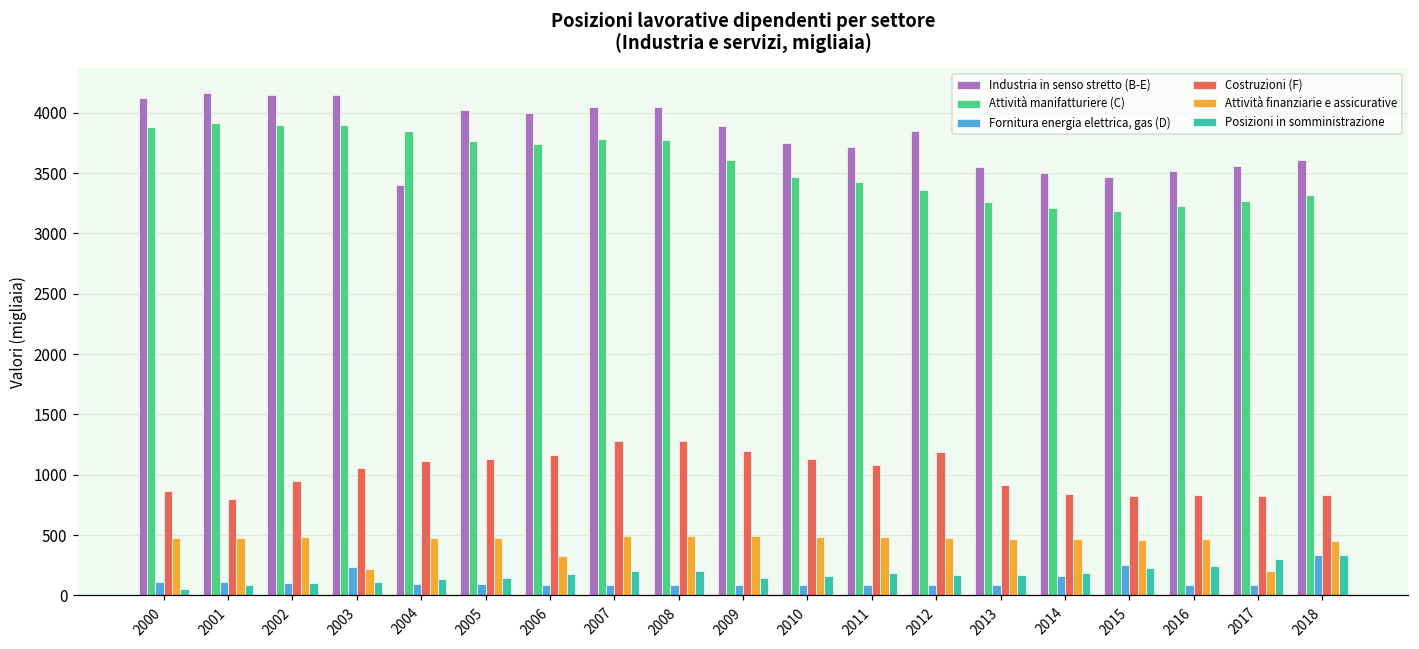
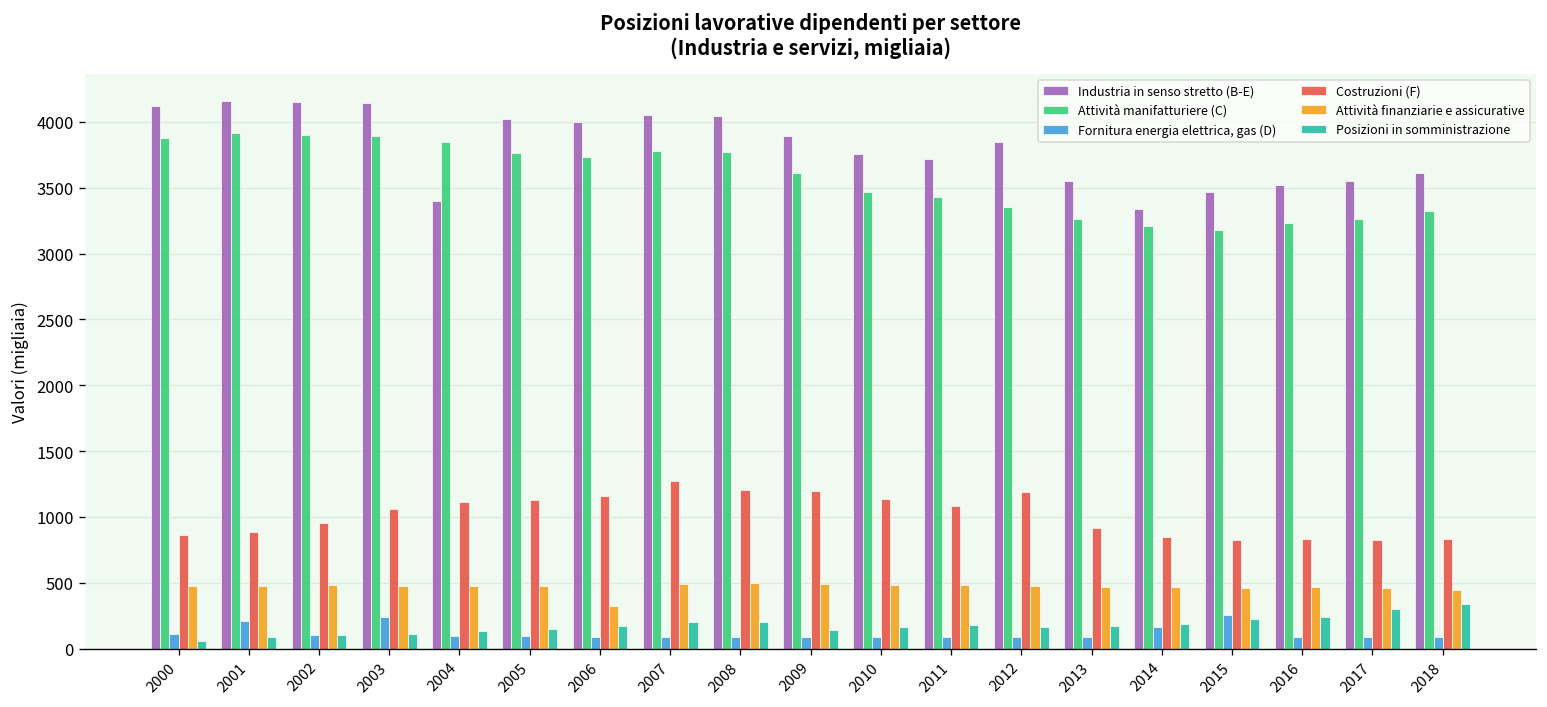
  {
    "Industria in senso stretto (B-E)": {
      "2000": 4120,
      "2001": 4160,
      "2002": 4150,
      "2003": 4150,
      "2004": 3400,
      "2005": 4030,
      "2006": 4000,
      "2007": 4050,
      "2008": 4050,
      "2009": 3890,
      "2010": 3750,
      "2011": 3720,
      "2012": 3850,
      "2013": 3550,
-     "2014": 3500,
+     "2014": 3340,
      "2015": 3470,
      "2016": 3520,
      "2017": 3550,
      "2018": 3610
    },
    "Fornitura energia elettrica, gas (D)": {
      "2000": 110,
-     "2001": 110,
+     "2001": 210,
      "2002": 100,
      "2003": 240,
      "2004": 90,
      "2005": 90,
      "2006": 90,
      "2007": 90,
      "2008": 90,
      "2009": 90,
      "2010": 90,
      "2011": 90,
      "2012": 90,
      "2013": 90,
      "2014": 160,
      "2015": 250,
      "2016": 80,
      "2017": 80,
-     "2018": 330
+     "2018": 80
    },
    "Costruzioni (F)": {
      "2000": 860,
-     "2001": 800,
+     "2001": 890,
      "2002": 950,
      "2003": 1060,
      "2004": 1120,
      "2005": 1130,
      "2006": 1160,
      "2007": 1280,
-     "2008": 1280,
+     "2008": 1200,
      "2009": 1200,
      "2010": 1130,
      "2011": 1080,
      "2012": 1190,
      "2013": 910,
      "2014": 840,
      "2015": 830,
      "2016": 830,
      "2017": 820,
      "2018": 830
    },
    "Attività finanziarie e assicurative": {
      "2000": 470,
      "2001": 480,
      "2002": 480,
-     "2003": 220,
+     "2003": 480,
      "2004": 480,
      "2005": 480,
      "2006": 320,
      "2007": 490,
      "2008": 500,
      "2009": 490,
      "2010": 480,
      "2011": 480,
      "2012": 480,
      "2013": 470,
      "2014": 470,
      "2015": 460,
      "2016": 460,
-     "2017": 200,
+     "2017": 460,
      "2018": 450
    }
  }
